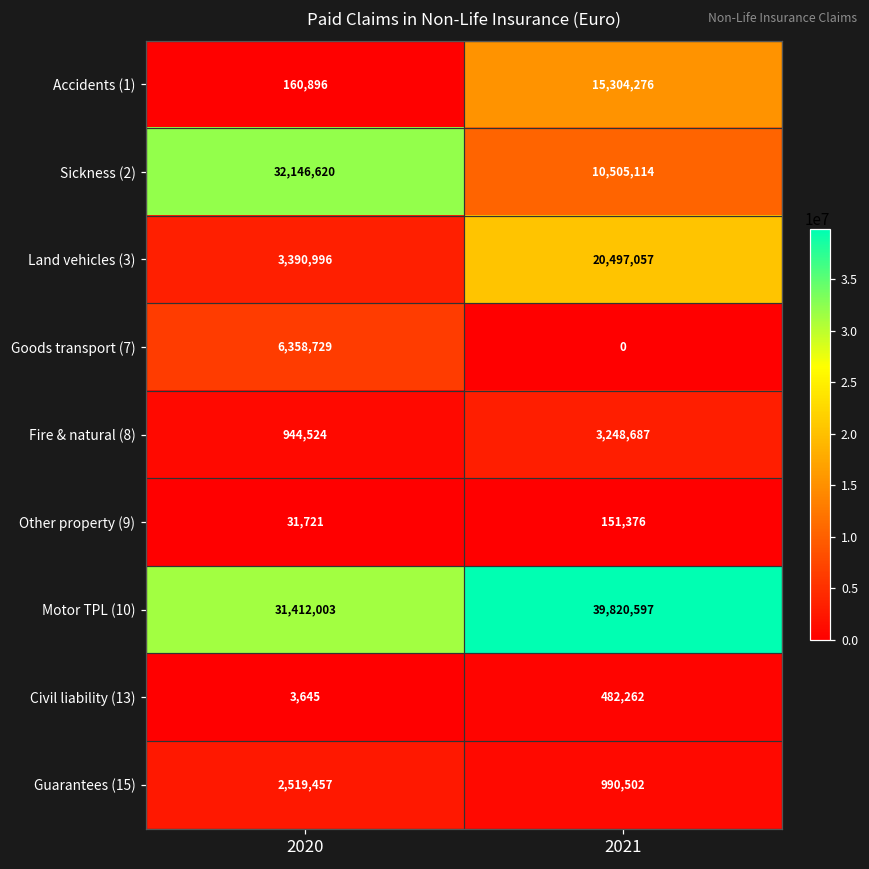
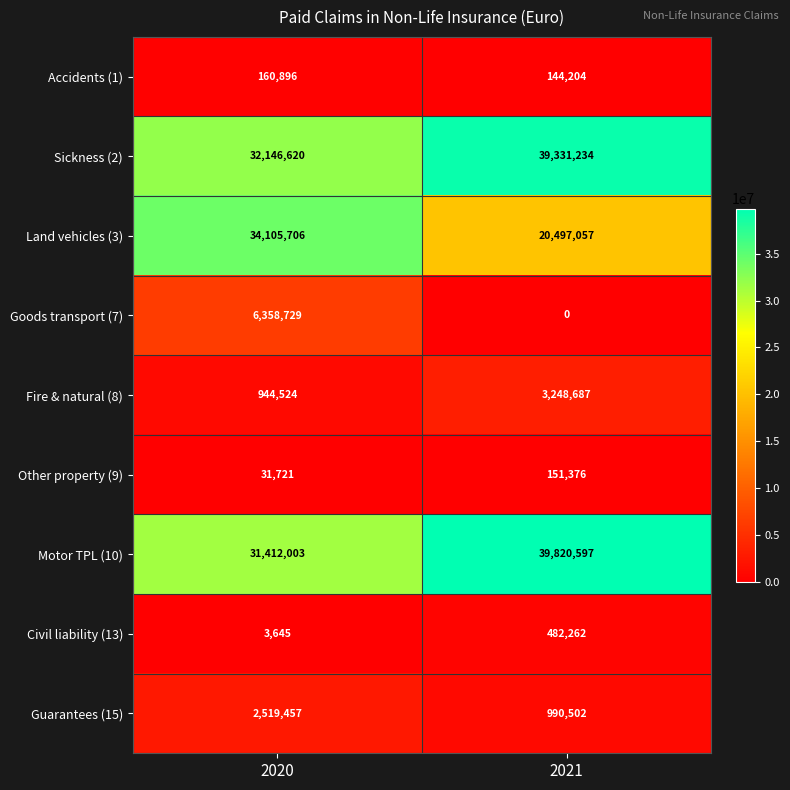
  {
    "Accidents (1)": {
      "2020": "160,896",
-     "2021": "15,304,276"
+     "2021": "144,204"
    },
    "Sickness (2)": {
      "2020": "32,146,620",
-     "2021": "10,505,114"
+     "2021": "39,331,234"
    },
    "Land vehicles (3)": {
-     "2020": "3,390,996",
+     "2020": "34,105,706",
      "2021": "20,497,057"
    },
    "Goods transport (7)": {
      "2020": "6,358,729",
      "2021": "0"
    },
    "Fire & natural (8)": {
      "2020": "944,524",
      "2021": "3,248,687"
    },
    "Other property (9)": {
      "2020": "31,721",
      "2021": "151,376"
    },
    "Motor TPL (10)": {
      "2020": "31,412,003",
      "2021": "39,820,597"
    },
    "Civil liability (13)": {
      "2020": "3,645",
      "2021": "482,262"
    },
    "Guarantees (15)": {
      "2020": "2,519,457",
      "2021": "990,502"
    }
  }
